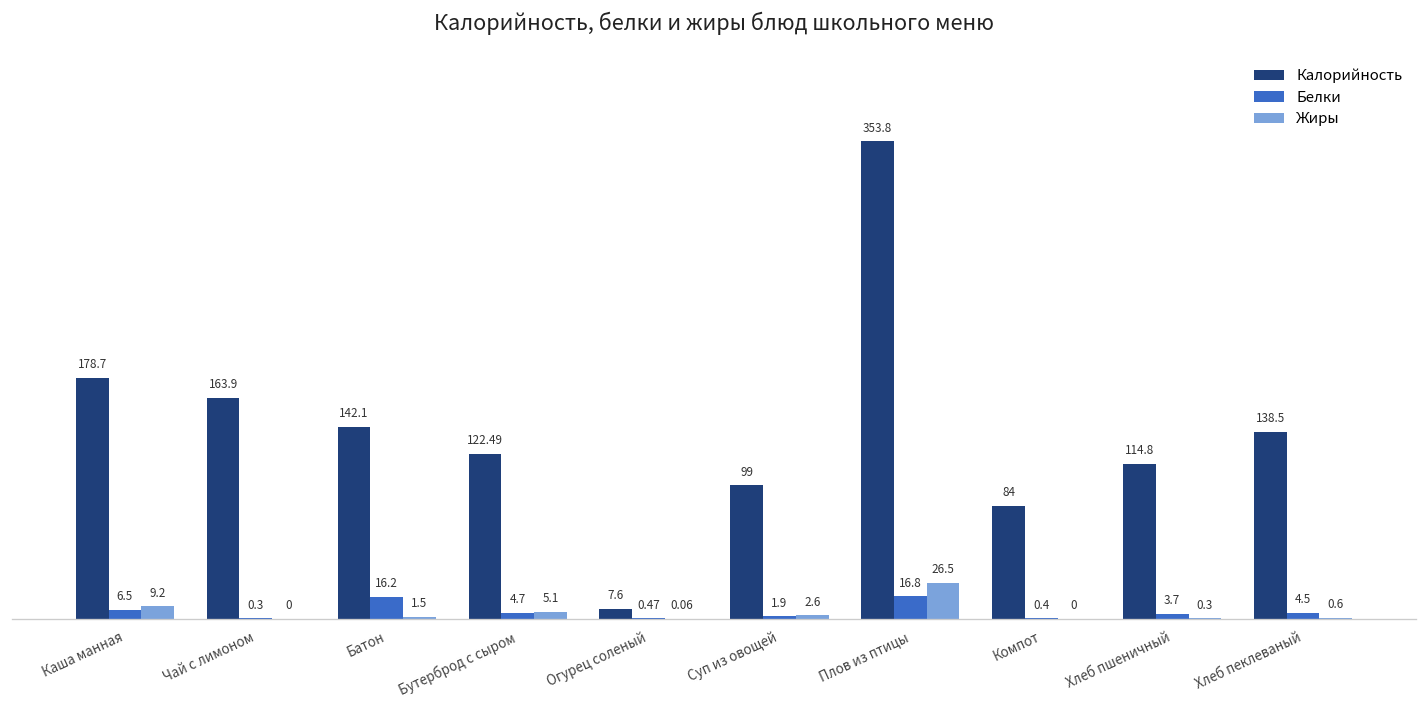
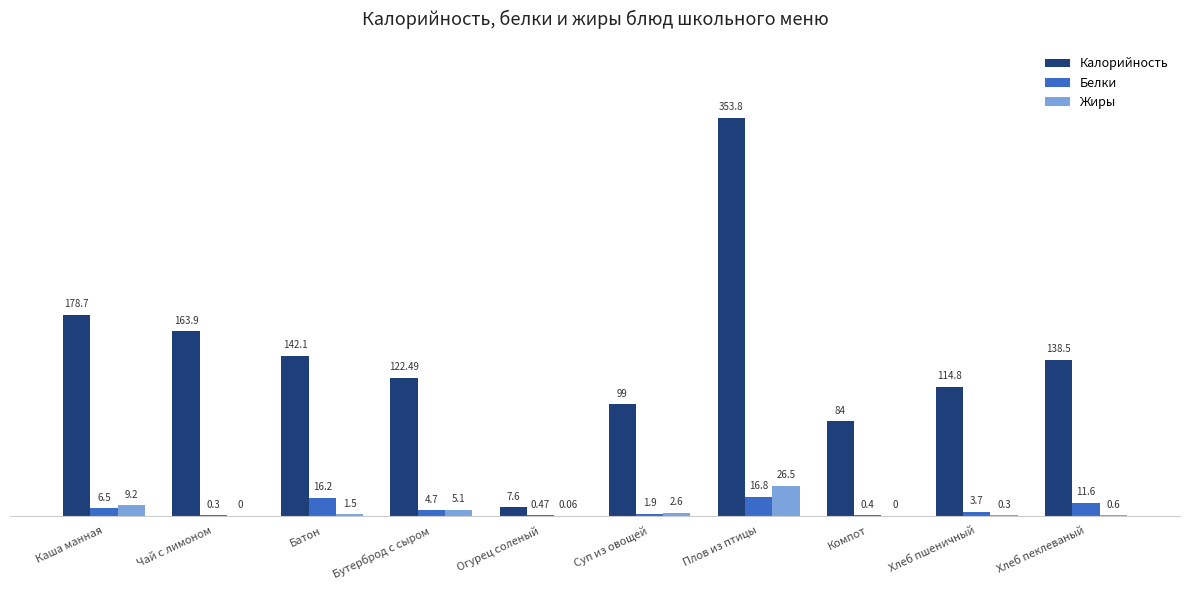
  {
    "Калорийность": {
      "Каша манная": 178.7,
      "Чай с лимоном": 163.9,
      "Батон": 142.1,
      "Бутерброд с сыром": 122.49,
      "Огурец соленый": 7.6,
      "Суп из овощей": 99,
      "Плов из птицы": 353.8,
      "Компот": 84,
      "Хлеб пшеничный": 114.8,
      "Хлеб пеклеваный": 138.5
    },
    "Белки": {
      "Каша манная": 6.5,
      "Чай с лимоном": 0.3,
      "Батон": 16.2,
      "Бутерброд с сыром": 4.7,
      "Огурец соленый": 0.47,
      "Суп из овощей": 1.9,
      "Плов из птицы": 16.8,
      "Компот": 0.4,
      "Хлеб пшеничный": 3.7,
-     "Хлеб пеклеваный": 4.5
+     "Хлеб пеклеваный": 11.6
    },
    "Жиры": {
      "Каша манная": 9.2,
      "Чай с лимоном": 0,
      "Батон": 1.5,
      "Бутерброд с сыром": 5.1,
      "Огурец соленый": 0.06,
      "Суп из овощей": 2.6,
      "Плов из птицы": 26.5,
      "Компот": 0,
      "Хлеб пшеничный": 0.3,
      "Хлеб пеклеваный": 0.6
    }
  }
